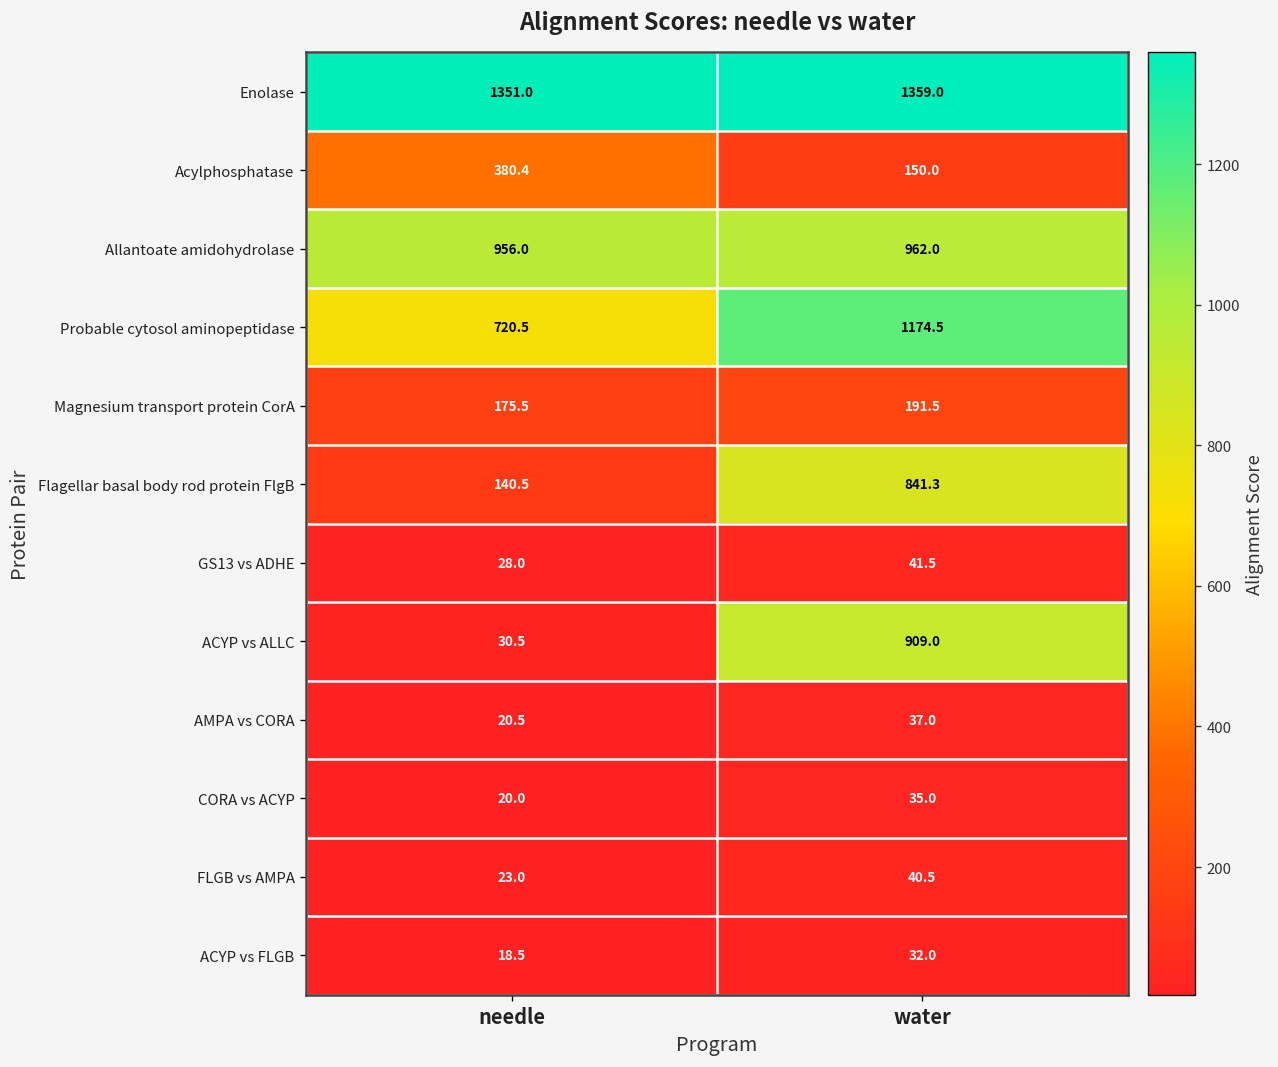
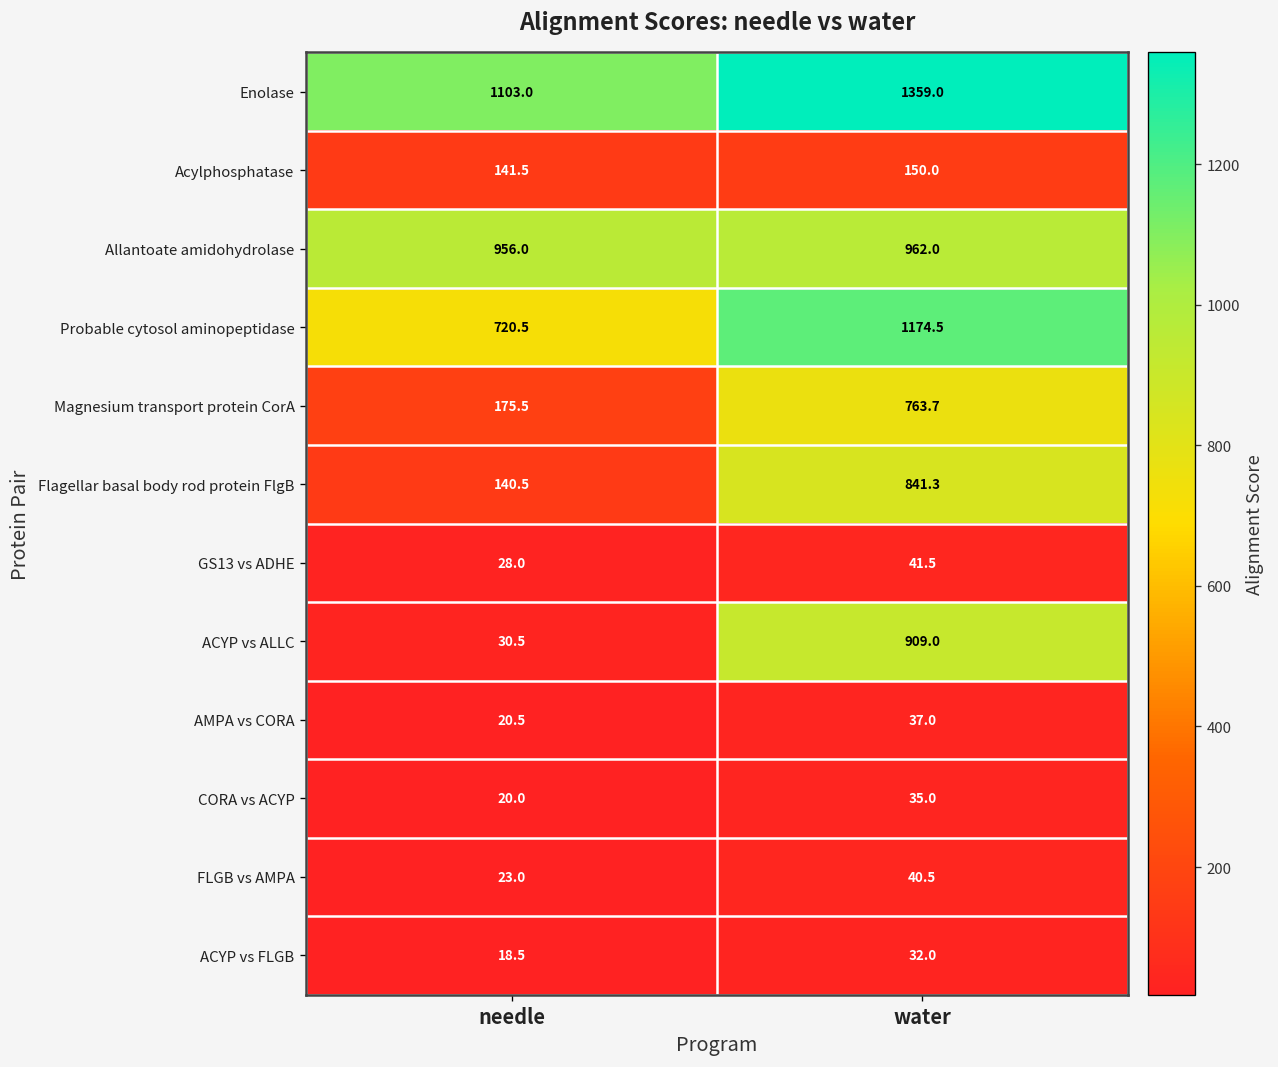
  {
    "Enolase": {
-     "needle": 1351.0,
+     "needle": 1103.0,
      "water": 1359.0
    },
    "Acylphosphatase": {
-     "needle": 380.4,
+     "needle": 141.5,
      "water": 150.0
    },
    "Allantoate amidohydrolase": {
      "needle": 956.0,
      "water": 962.0
    },
    "Probable cytosol aminopeptidase": {
      "needle": 720.5,
      "water": 1174.5
    },
    "Magnesium transport protein CorA": {
      "needle": 175.5,
-     "water": 191.5
+     "water": 763.7
    },
    "Flagellar basal body rod protein FlgB": {
      "needle": 140.5,
      "water": 841.3
    },
    "GS13 vs ADHE": {
      "needle": 28.0,
      "water": 41.5
    },
    "ACYP vs ALLC": {
      "needle": 30.5,
      "water": 909.0
    },
    "AMPA vs CORA": {
      "needle": 20.5,
      "water": 37.0
    },
    "CORA vs ACYP": {
      "needle": 20.0,
      "water": 35.0
    },
    "FLGB vs AMPA": {
      "needle": 23.0,
      "water": 40.5
    },
    "ACYP vs FLGB": {
      "needle": 18.5,
      "water": 32.0
    }
  }
